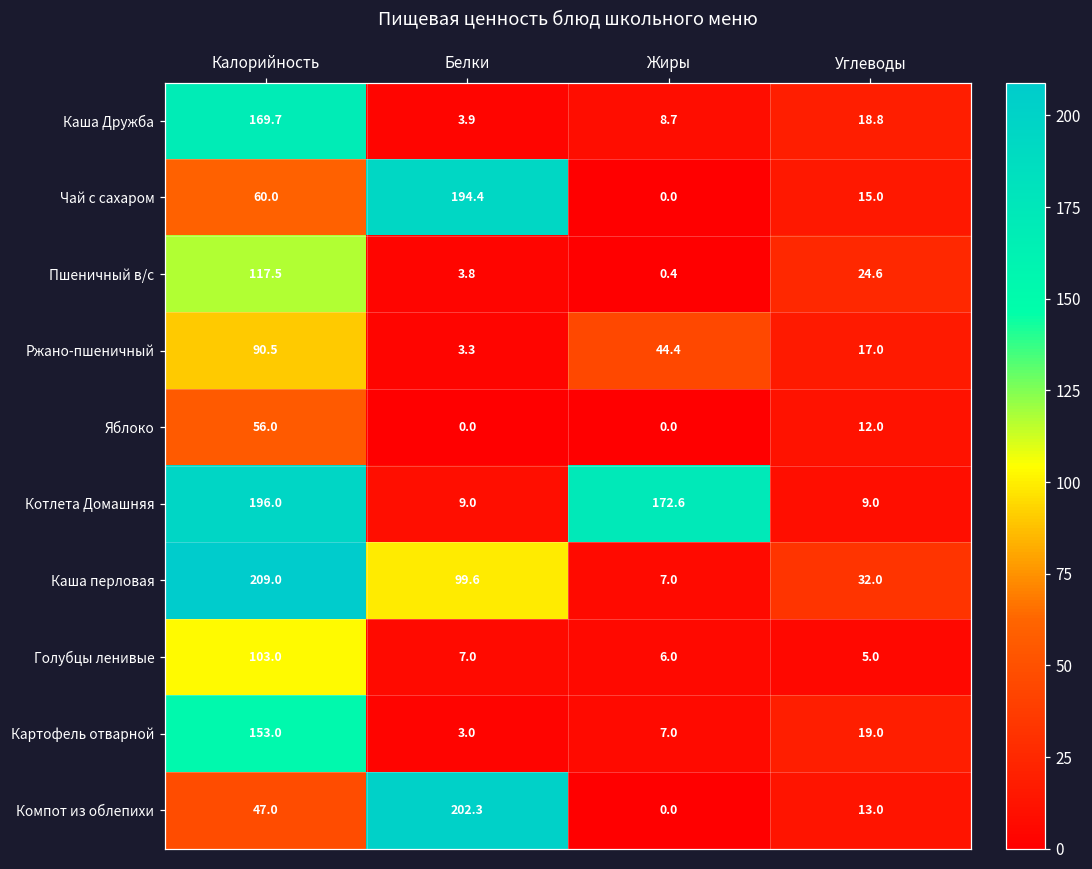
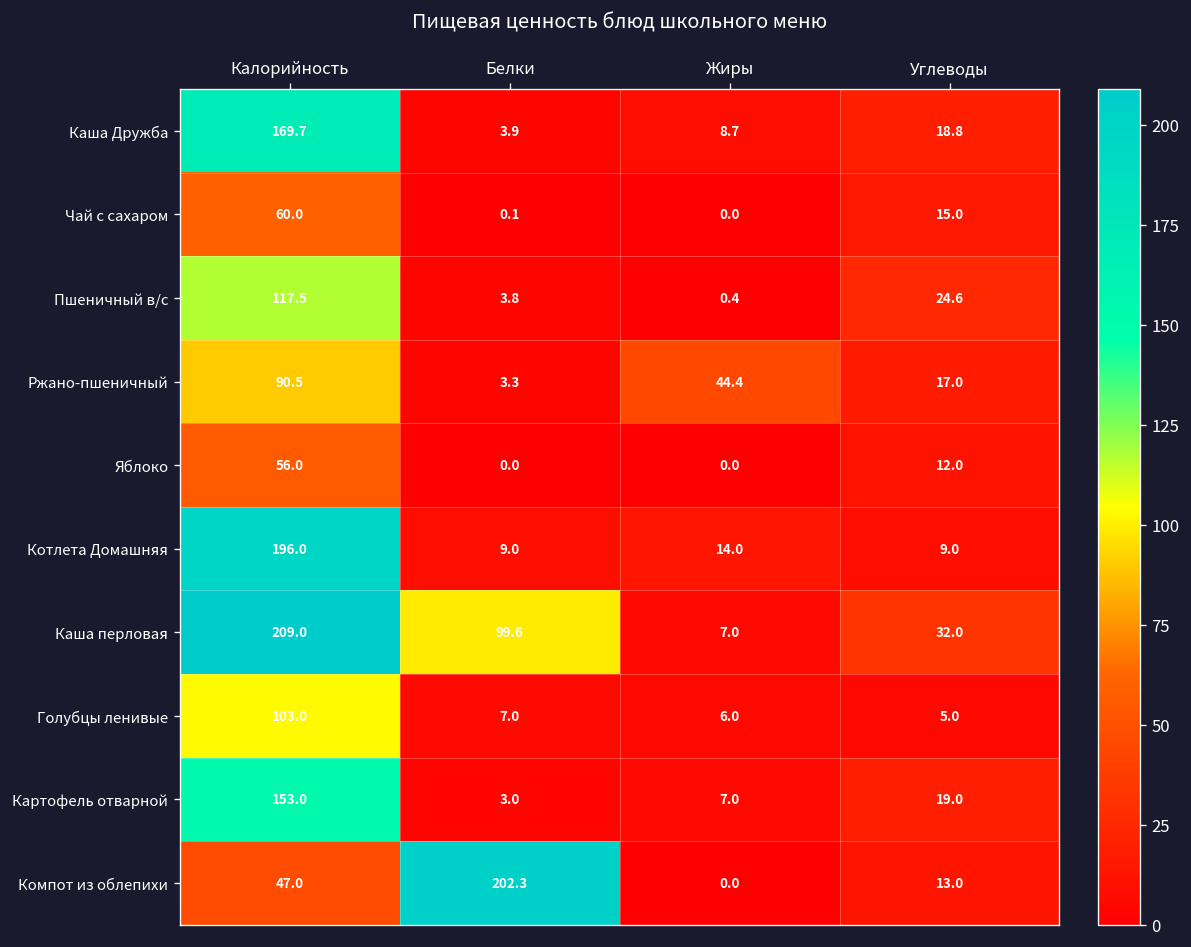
  {
    "Каша Дружба": {
      "Калорийность": 169.7,
      "Белки": 3.9,
      "Жиры": 8.7,
      "Углеводы": 18.8
    },
    "Чай с сахаром": {
      "Калорийность": 60.0,
-     "Белки": 194.4,
+     "Белки": 0.1,
      "Жиры": 0.0,
      "Углеводы": 15.0
    },
    "Пшеничный в/с": {
      "Калорийность": 117.5,
      "Белки": 3.8,
      "Жиры": 0.4,
      "Углеводы": 24.6
    },
    "Ржано-пшеничный": {
      "Калорийность": 90.5,
      "Белки": 3.3,
      "Жиры": 44.4,
      "Углеводы": 17.0
    },
    "Яблоко": {
      "Калорийность": 56.0,
      "Белки": 0.0,
      "Жиры": 0.0,
      "Углеводы": 12.0
    },
    "Котлета Домашняя": {
      "Калорийность": 196.0,
      "Белки": 9.0,
-     "Жиры": 172.6,
+     "Жиры": 14.0,
      "Углеводы": 9.0
    },
    "Каша перловая": {
      "Калорийность": 209.0,
      "Белки": 99.6,
      "Жиры": 7.0,
      "Углеводы": 32.0
    },
    "Голубцы ленивые": {
      "Калорийность": 103.0,
      "Белки": 7.0,
      "Жиры": 6.0,
      "Углеводы": 5.0
    },
    "Картофель отварной": {
      "Калорийность": 153.0,
      "Белки": 3.0,
      "Жиры": 7.0,
      "Углеводы": 19.0
    },
    "Компот из облепихи": {
      "Калорийность": 47.0,
      "Белки": 202.3,
      "Жиры": 0.0,
      "Углеводы": 13.0
    }
  }
